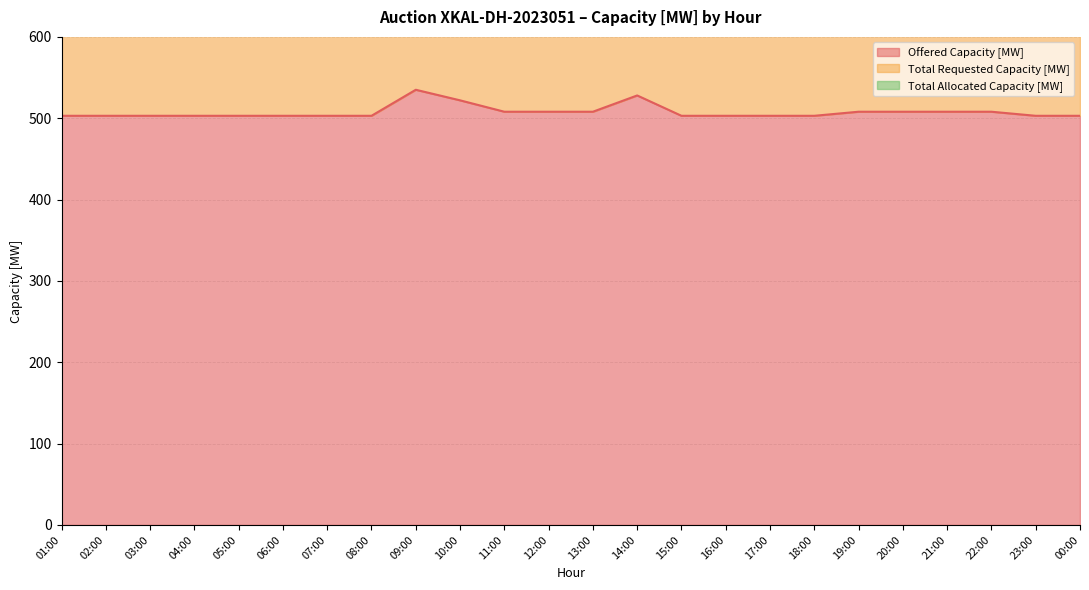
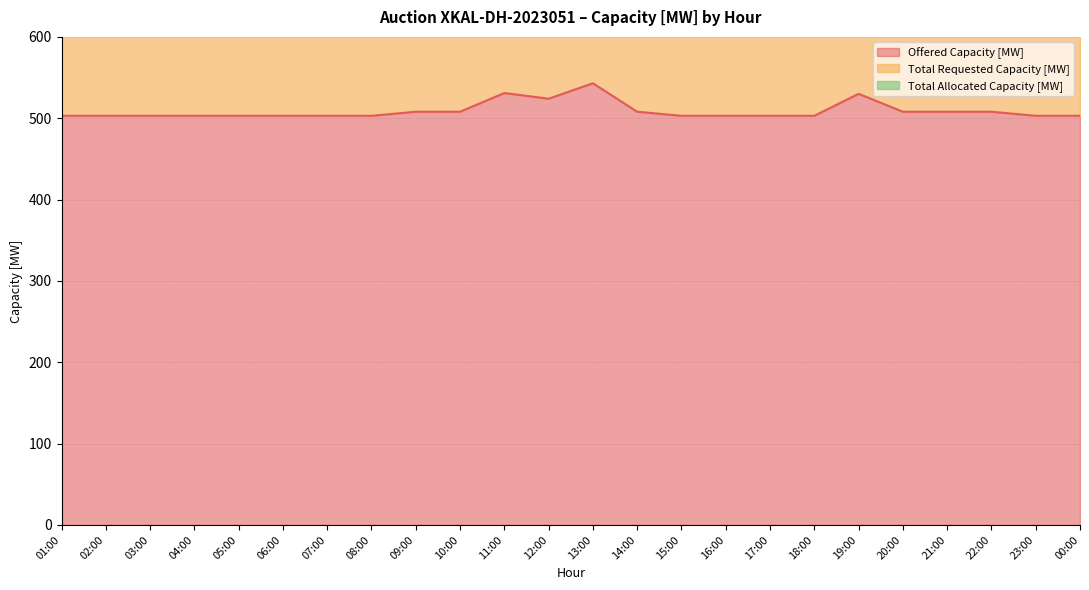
  {
    "Offered Capacity [MW]": {
      "01:00": 500,
      "02:00": 500,
      "03:00": 500,
      "04:00": 500,
      "05:00": 500,
      "06:00": 500,
      "07:00": 500,
      "08:00": 500,
-     "09:00": 540,
-     "10:00": 520,
-     "11:00": 510,
-     "12:00": 510,
-     "13:00": 510,
-     "14:00": 530,
+     "09:00": 510,
+     "10:00": 510,
+     "11:00": 530,
+     "12:00": 520,
+     "13:00": 540,
+     "14:00": 510,
      "15:00": 500,
      "16:00": 500,
      "17:00": 500,
      "18:00": 500,
-     "19:00": 510,
+     "19:00": 530,
      "20:00": 510,
      "21:00": 510,
      "22:00": 510,
      "23:00": 500,
      "00:00": 500
    }
  }
